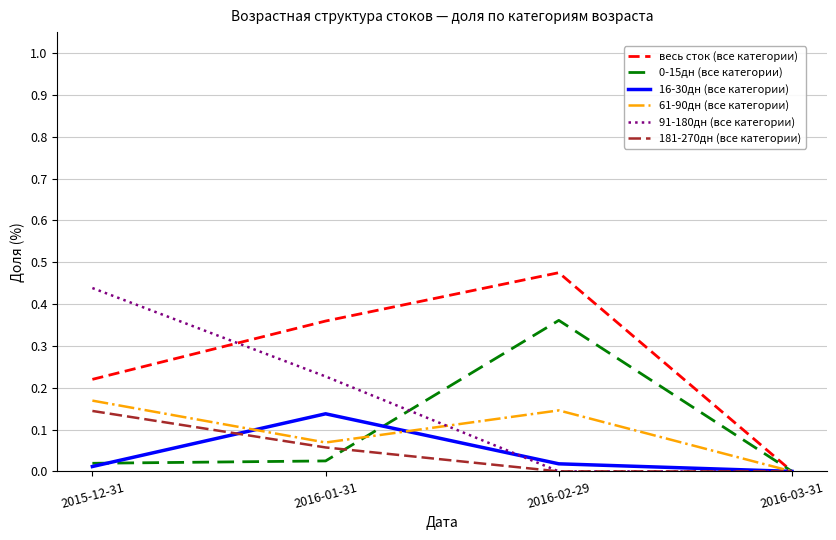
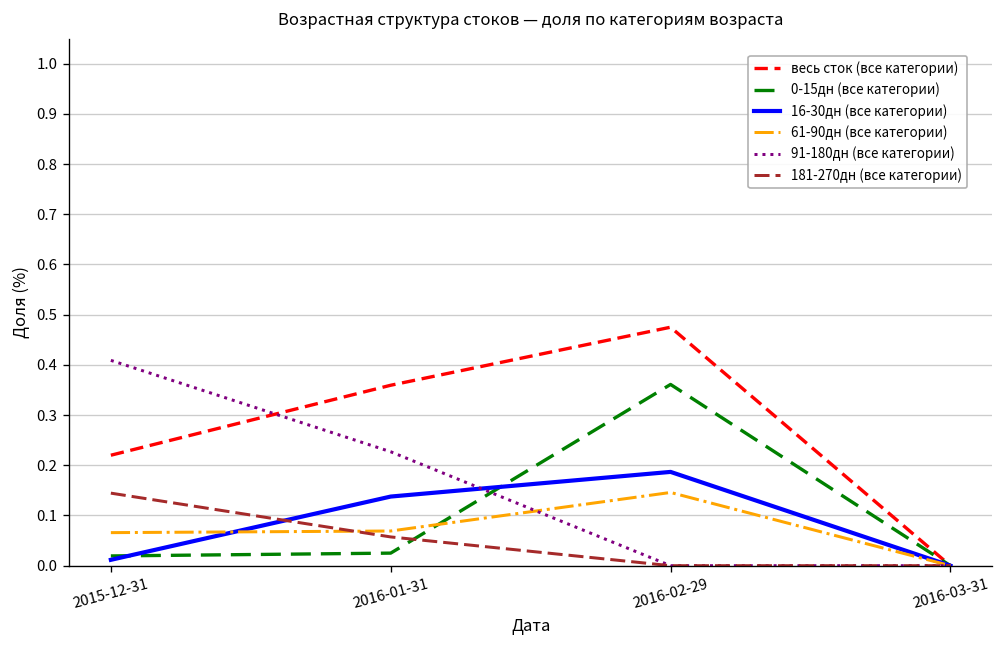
  {
    "весь сток (все категории)": {
      "2015-12-31": 0.22,
      "2016-01-31": 0.36,
      "2016-02-29": 0.48
    },
    "0-15дн (все категории)": {
      "2015-12-31": 0.02,
      "2016-01-31": 0.03,
      "2016-02-29": 0.36
    },
    "16-30дн (все категории)": {
      "2015-12-31": 0.01,
      "2016-01-31": 0.14,
-     "2016-02-29": 0.02
+     "2016-02-29": 0.19
    },
    "61-90дн (все категории)": {
-     "2015-12-31": 0.17,
+     "2015-12-31": 0.07,
      "2016-01-31": 0.07,
      "2016-02-29": 0.15
    },
    "91-180дн (все категории)": {
-     "2015-12-31": 0.44,
+     "2015-12-31": 0.41,
      "2016-01-31": 0.23
    },
    "181-270дн (все категории)": {
      "2015-12-31": 0.14,
      "2016-01-31": 0.06
    }
  }
